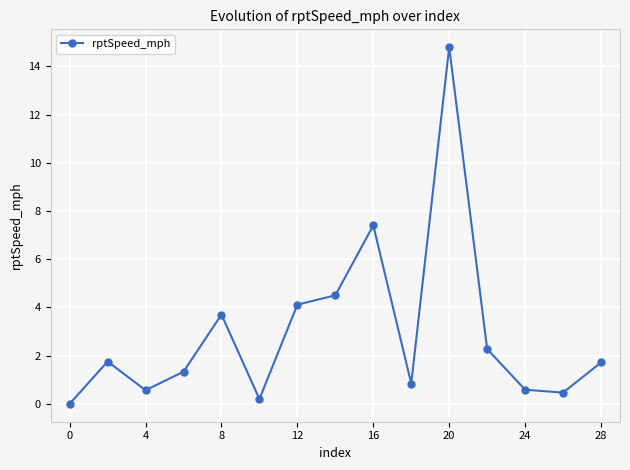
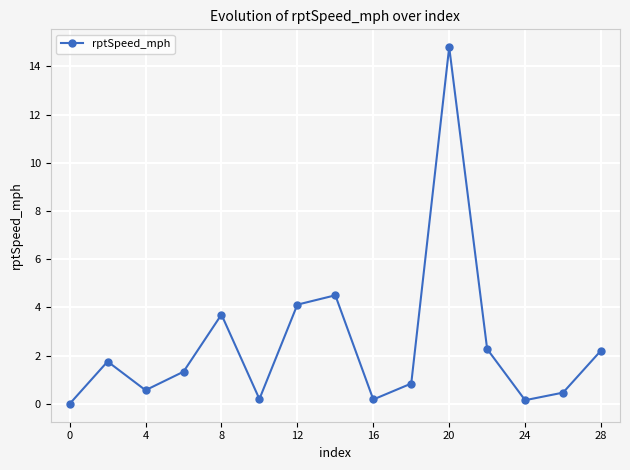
  {
    "0": 0.0,
    "4": 0.6,
    "8": 3.7,
    "12": 4.1,
-   "16": 7.4,
+   "16": 0.2,
    "20": 14.8,
-   "24": 0.6,
-   "28": 1.7
+   "24": 0.2,
+   "28": 2.2
  }
